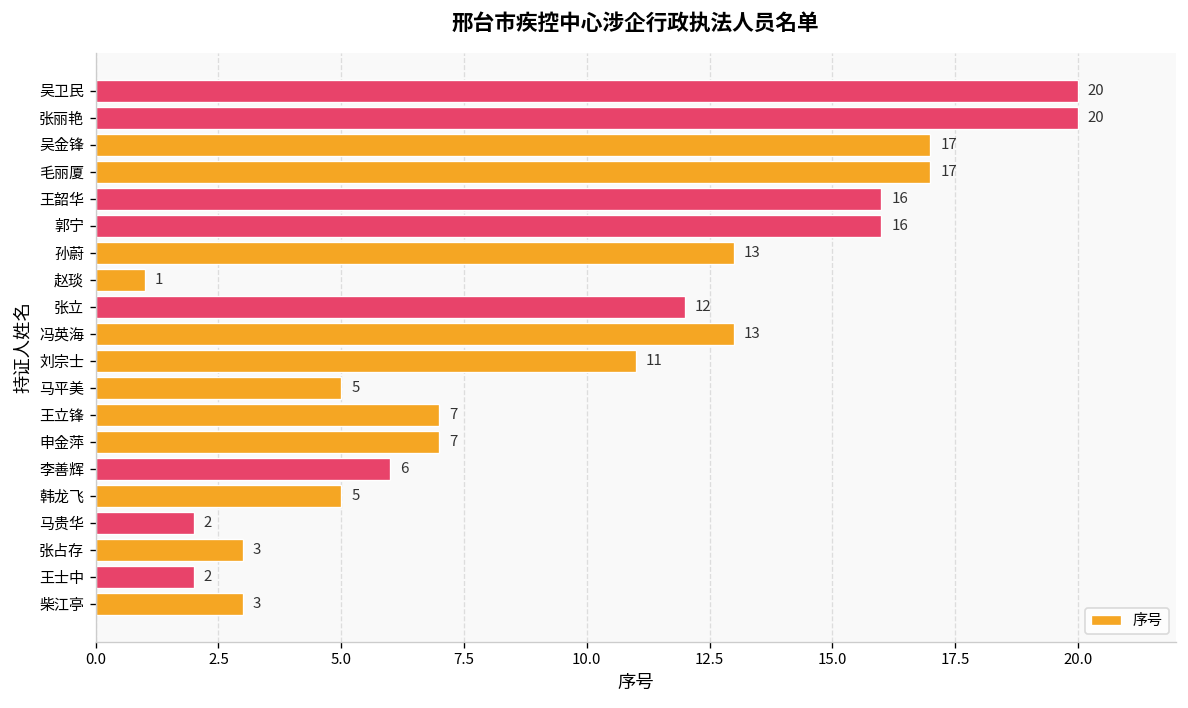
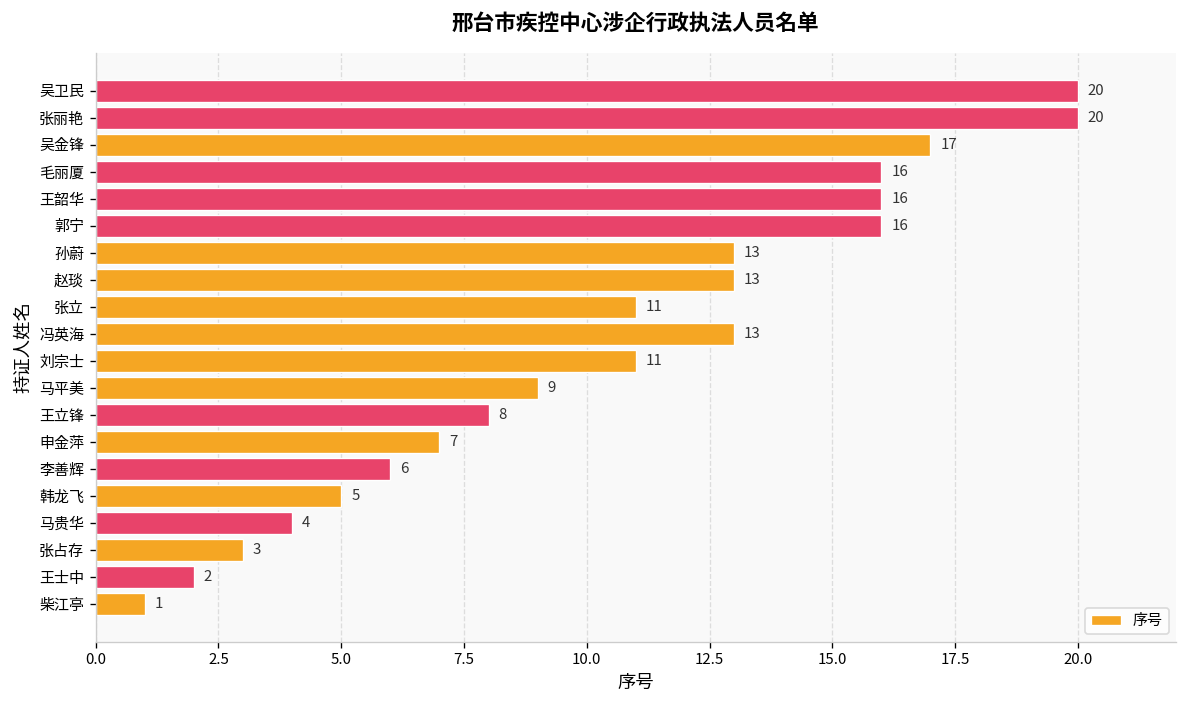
  {
    "吴卫民": 20,
    "张丽艳": 20,
    "吴金锋": 17,
-   "毛丽厦": 17,
+   "毛丽厦": 16,
    "王韶华": 16,
    "郭宁": 16,
    "孙蔚": 13,
-   "赵琰": 1,
-   "张立": 12,
+   "赵琰": 13,
+   "张立": 11,
    "冯英海": 13,
    "刘宗士": 11,
-   "马平美": 5,
-   "王立锋": 7,
+   "马平美": 9,
+   "王立锋": 8,
    "申金萍": 7,
    "李善辉": 6,
    "韩龙飞": 5,
-   "马贵华": 2,
+   "马贵华": 4,
    "张占存": 3,
    "王士中": 2,
-   "柴江亭": 3
+   "柴江亭": 1
  }
